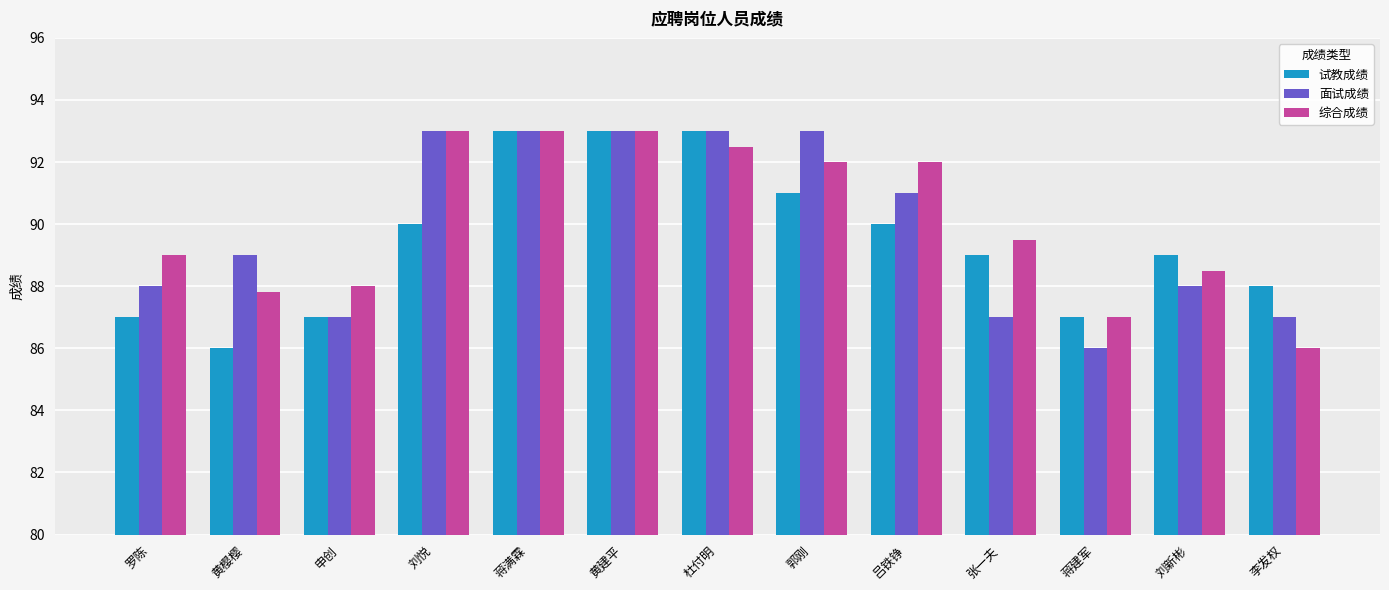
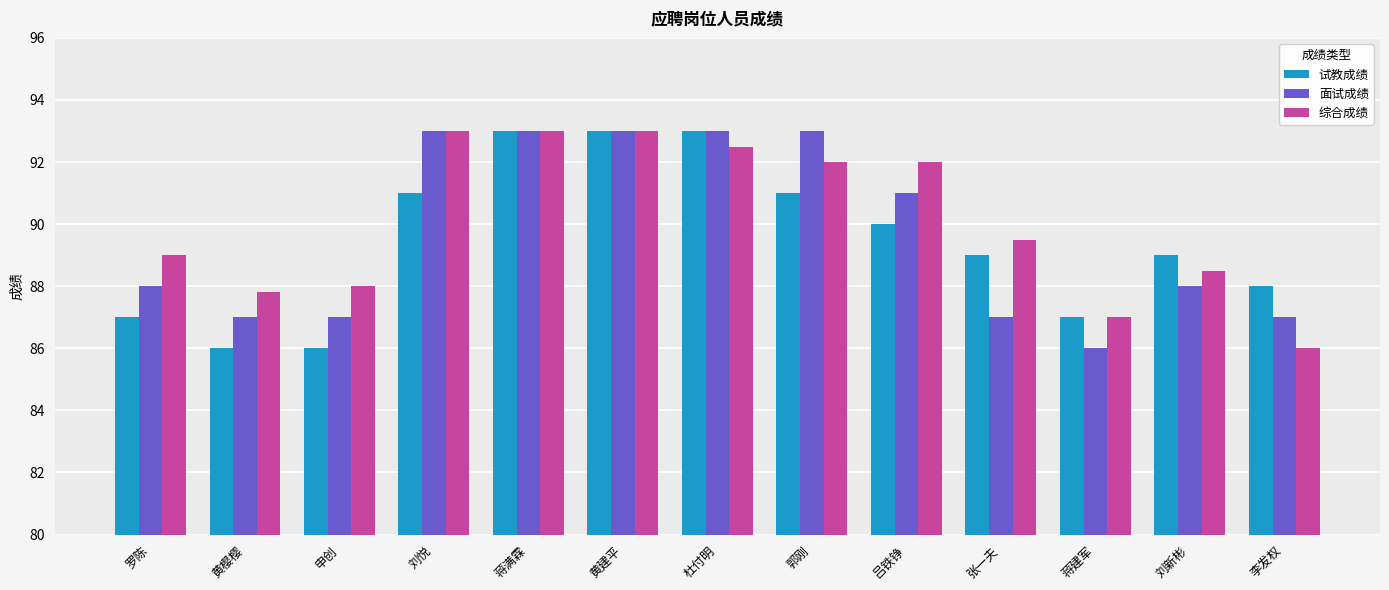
  {
    "试教成绩": {
      "罗陈": 87,
      "黄樱樱": 86,
-     "申创": 87,
-     "刘悦": 90,
+     "申创": 86,
+     "刘悦": 91,
      "蒋满霖": 93,
      "黄建平": 93,
      "杜付明": 93,
      "郭刚": 91,
      "吕铁铮": 90,
      "张一夫": 89,
      "蒋建军": 87,
      "刘新彬": 89,
      "李发权": 88
    },
    "面试成绩": {
      "罗陈": 88,
-     "黄樱樱": 89,
+     "黄樱樱": 87,
      "申创": 87,
      "刘悦": 93,
      "蒋满霖": 93,
      "黄建平": 93,
      "杜付明": 93,
      "郭刚": 93,
      "吕铁铮": 91,
      "张一夫": 87,
      "蒋建军": 86,
      "刘新彬": 88,
      "李发权": 87
    },
    "综合成绩": {
      "罗陈": 89,
      "黄樱樱": 87.8,
      "申创": 88,
      "刘悦": 93,
      "蒋满霖": 93,
      "黄建平": 93,
      "杜付明": 92.5,
      "郭刚": 92,
      "吕铁铮": 92,
      "张一夫": 89.5,
      "蒋建军": 87,
      "刘新彬": 88.5,
      "李发权": 86
    }
  }
